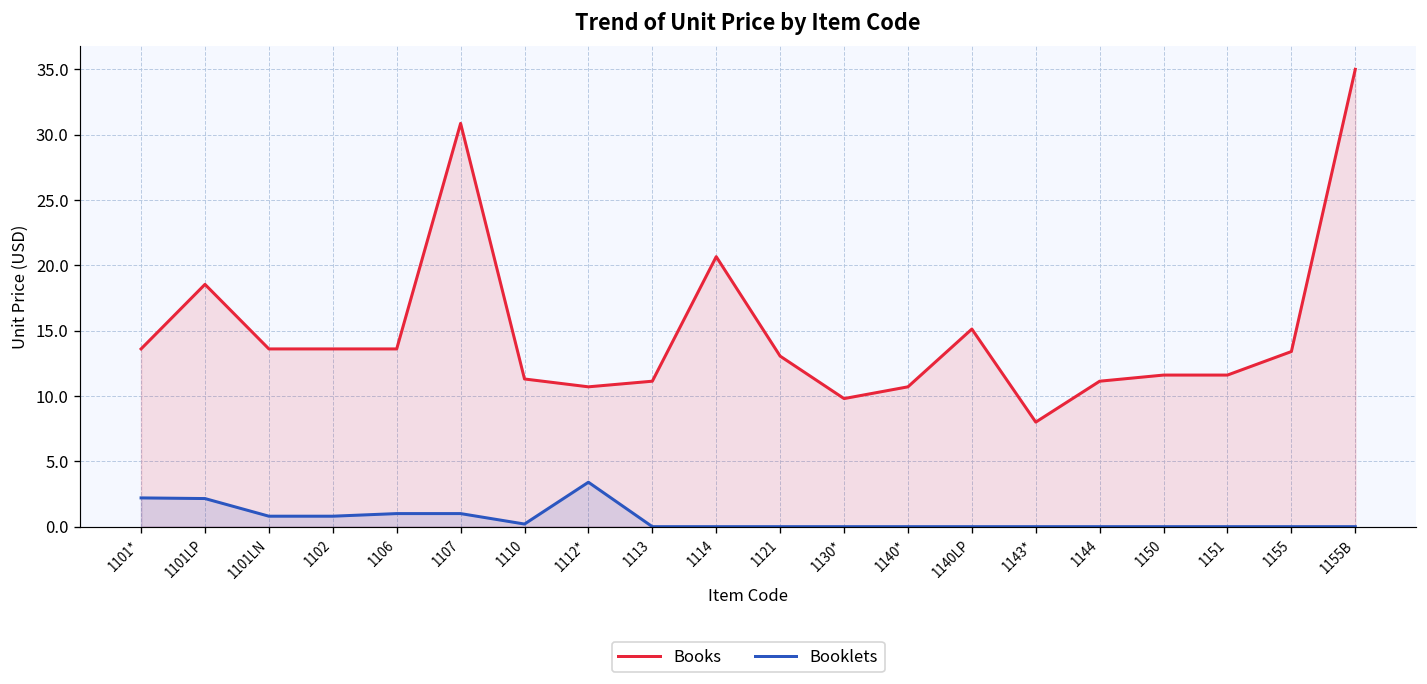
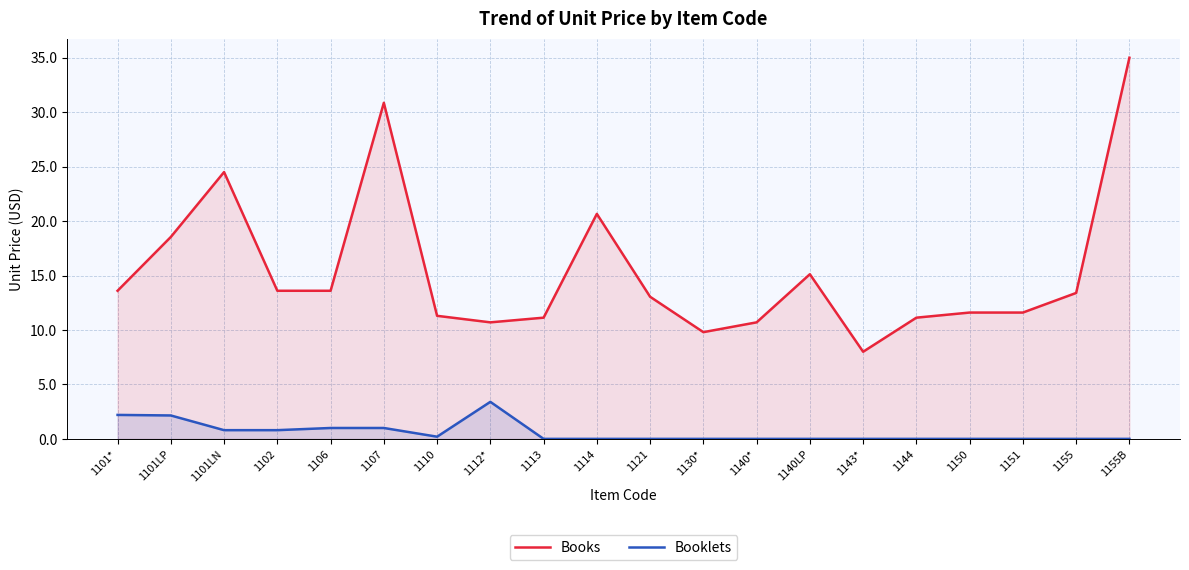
  {
    "Books": {
      "1101*": 13.6,
      "1101LP": 18.5,
-     "1101LN": 13.6,
+     "1101LN": 24.5,
      "1102": 13.6,
      "1106": 13.6,
      "1107": 30.9,
      "1110": 11.3,
      "1112*": 10.7,
      "1113": 11.1,
      "1114": 20.7,
      "1121": 13.1,
      "1130*": 9.8,
      "1140*": 10.7,
      "1140LP": 15.1,
      "1143*": 8.0,
      "1144": 11.1,
      "1150": 11.6,
      "1151": 11.6,
      "1155": 13.4,
      "1155B": 35.0
    },
    "Booklets": {
      "1101*": 2.2,
      "1101LP": 2.2,
      "1101LN": 0.8,
      "1102": 0.8,
      "1106": 1.0,
      "1107": 1.0,
      "1110": 0.2,
      "1112*": 3.4,
      "1113": 0.0,
      "1114": 0.0,
      "1121": 0.0,
      "1130*": 0.0,
      "1140*": 0.0,
      "1140LP": 0.0,
      "1143*": 0.0,
      "1144": 0.0,
      "1150": 0.0,
      "1151": 0.0,
      "1155": 0.0,
      "1155B": 0.0
    }
  }
